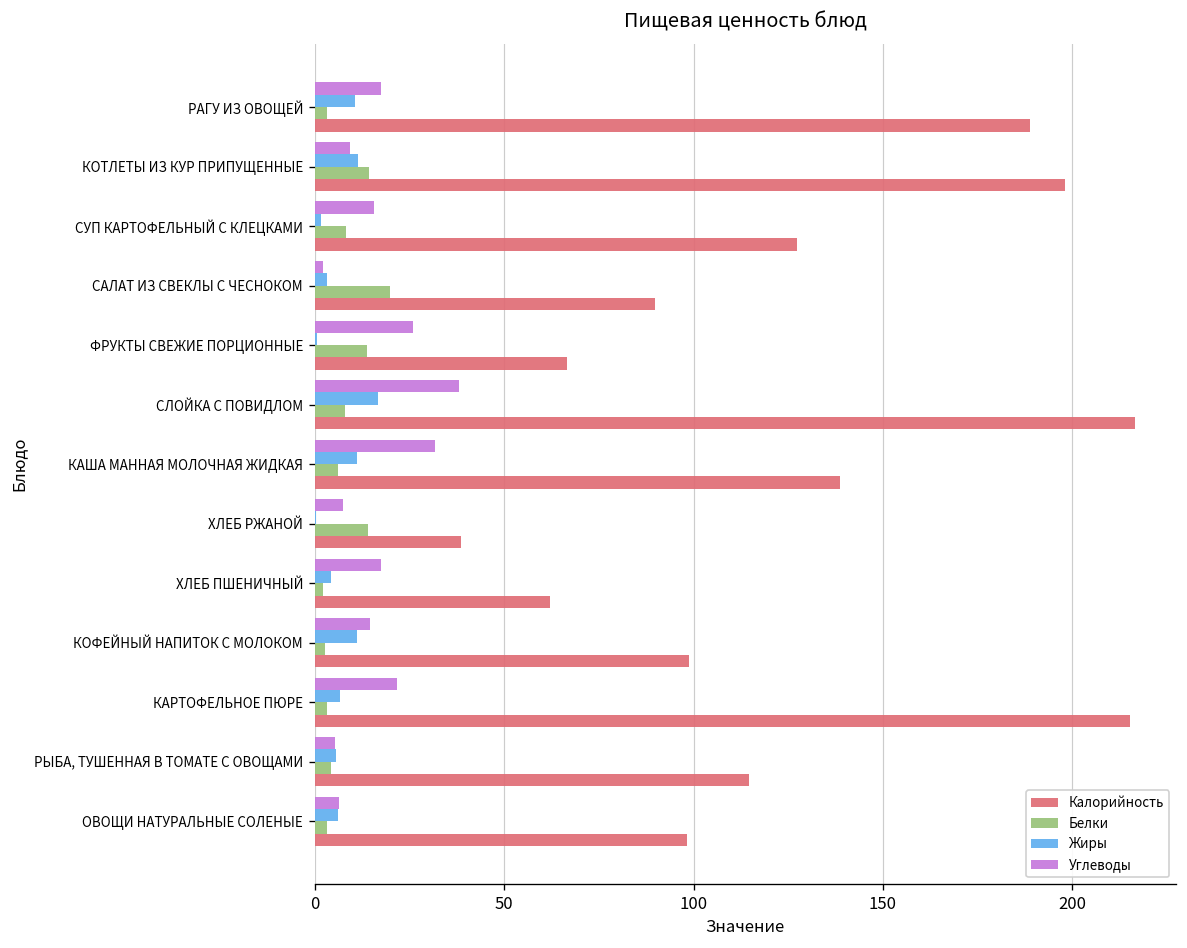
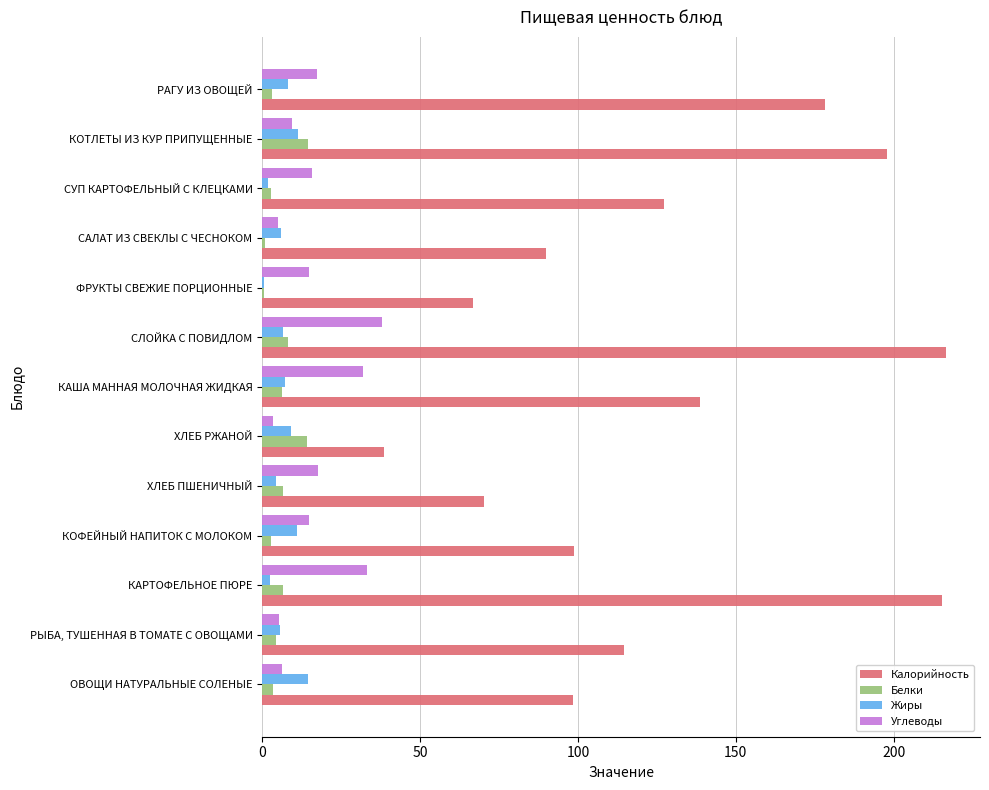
  {
    "Калорийность": {
-     "РАГУ ИЗ ОВОЩЕЙ": 189,
+     "РАГУ ИЗ ОВОЩЕЙ": 178,
      "КОТЛЕТЫ ИЗ КУР ПРИПУЩЕННЫЕ": 198,
      "СУП КАРТОФЕЛЬНЫЙ С КЛЕЦКАМИ": 127,
      "САЛАТ ИЗ СВЕКЛЫ С ЧЕСНОКОМ": 90,
      "ФРУКТЫ СВЕЖИЕ ПОРЦИОННЫЕ": 67,
      "СЛОЙКА С ПОВИДЛОМ": 217,
      "КАША МАННАЯ МОЛОЧНАЯ ЖИДКАЯ": 139,
      "ХЛЕБ РЖАНОЙ": 39,
-     "ХЛЕБ ПШЕНИЧНЫЙ": 62,
+     "ХЛЕБ ПШЕНИЧНЫЙ": 70,
      "КОФЕЙНЫЙ НАПИТОК С МОЛОКОМ": 99,
      "КАРТОФЕЛЬНОЕ ПЮРЕ": 215,
      "РЫБА, ТУШЕННАЯ В ТОМАТЕ С ОВОЩАМИ": 115,
      "ОВОЩИ НАТУРАЛЬНЫЕ СОЛЕНЫЕ": 98
    },
    "Белки": {
      "РАГУ ИЗ ОВОЩЕЙ": 3,
      "КОТЛЕТЫ ИЗ КУР ПРИПУЩЕННЫЕ": 14,
-     "СУП КАРТОФЕЛЬНЫЙ С КЛЕЦКАМИ": 8,
-     "САЛАТ ИЗ СВЕКЛЫ С ЧЕСНОКОМ": 20,
-     "ФРУКТЫ СВЕЖИЕ ПОРЦИОННЫЕ": 14,
+     "СУП КАРТОФЕЛЬНЫЙ С КЛЕЦКАМИ": 3,
+     "САЛАТ ИЗ СВЕКЛЫ С ЧЕСНОКОМ": 1,
+     "ФРУКТЫ СВЕЖИЕ ПОРЦИОННЫЕ": 1,
      "СЛОЙКА С ПОВИДЛОМ": 8,
      "КАША МАННАЯ МОЛОЧНАЯ ЖИДКАЯ": 6,
      "ХЛЕБ РЖАНОЙ": 14,
-     "ХЛЕБ ПШЕНИЧНЫЙ": 2,
+     "ХЛЕБ ПШЕНИЧНЫЙ": 7,
      "КОФЕЙНЫЙ НАПИТОК С МОЛОКОМ": 3,
-     "КАРТОФЕЛЬНОЕ ПЮРЕ": 3,
+     "КАРТОФЕЛЬНОЕ ПЮРЕ": 6,
      "РЫБА, ТУШЕННАЯ В ТОМАТЕ С ОВОЩАМИ": 4,
      "ОВОЩИ НАТУРАЛЬНЫЕ СОЛЕНЫЕ": 3
    },
    "Жиры": {
-     "РАГУ ИЗ ОВОЩЕЙ": 11,
+     "РАГУ ИЗ ОВОЩЕЙ": 8,
      "КОТЛЕТЫ ИЗ КУР ПРИПУЩЕННЫЕ": 11,
      "СУП КАРТОФЕЛЬНЫЙ С КЛЕЦКАМИ": 2,
-     "САЛАТ ИЗ СВЕКЛЫ С ЧЕСНОКОМ": 3,
-     "СЛОЙКА С ПОВИДЛОМ": 17,
-     "КАША МАННАЯ МОЛОЧНАЯ ЖИДКАЯ": 11,
-     "ХЛЕБ РЖАНОЙ": 0,
+     "САЛАТ ИЗ СВЕКЛЫ С ЧЕСНОКОМ": 6,
+     "СЛОЙКА С ПОВИДЛОМ": 6,
+     "КАША МАННАЯ МОЛОЧНАЯ ЖИДКАЯ": 7,
+     "ХЛЕБ РЖАНОЙ": 9,
      "ХЛЕБ ПШЕНИЧНЫЙ": 4,
      "КОФЕЙНЫЙ НАПИТОК С МОЛОКОМ": 11,
-     "КАРТОФЕЛЬНОЕ ПЮРЕ": 7,
+     "КАРТОФЕЛЬНОЕ ПЮРЕ": 3,
      "РЫБА, ТУШЕННАЯ В ТОМАТЕ С ОВОЩАМИ": 6,
-     "ОВОЩИ НАТУРАЛЬНЫЕ СОЛЕНЫЕ": 6
+     "ОВОЩИ НАТУРАЛЬНЫЕ СОЛЕНЫЕ": 15
    },
    "Углеводы": {
      "РАГУ ИЗ ОВОЩЕЙ": 17,
      "КОТЛЕТЫ ИЗ КУР ПРИПУЩЕННЫЕ": 9,
      "СУП КАРТОФЕЛЬНЫЙ С КЛЕЦКАМИ": 16,
-     "САЛАТ ИЗ СВЕКЛЫ С ЧЕСНОКОМ": 2,
-     "ФРУКТЫ СВЕЖИЕ ПОРЦИОННЫЕ": 26,
+     "САЛАТ ИЗ СВЕКЛЫ С ЧЕСНОКОМ": 5,
+     "ФРУКТЫ СВЕЖИЕ ПОРЦИОННЫЕ": 15,
      "СЛОЙКА С ПОВИДЛОМ": 38,
      "КАША МАННАЯ МОЛОЧНАЯ ЖИДКАЯ": 32,
-     "ХЛЕБ РЖАНОЙ": 7,
+     "ХЛЕБ РЖАНОЙ": 3,
      "ХЛЕБ ПШЕНИЧНЫЙ": 18,
      "КОФЕЙНЫЙ НАПИТОК С МОЛОКОМ": 15,
-     "КАРТОФЕЛЬНОЕ ПЮРЕ": 22,
+     "КАРТОФЕЛЬНОЕ ПЮРЕ": 33,
      "РЫБА, ТУШЕННАЯ В ТОМАТЕ С ОВОЩАМИ": 5,
      "ОВОЩИ НАТУРАЛЬНЫЕ СОЛЕНЫЕ": 6
    }
  }
